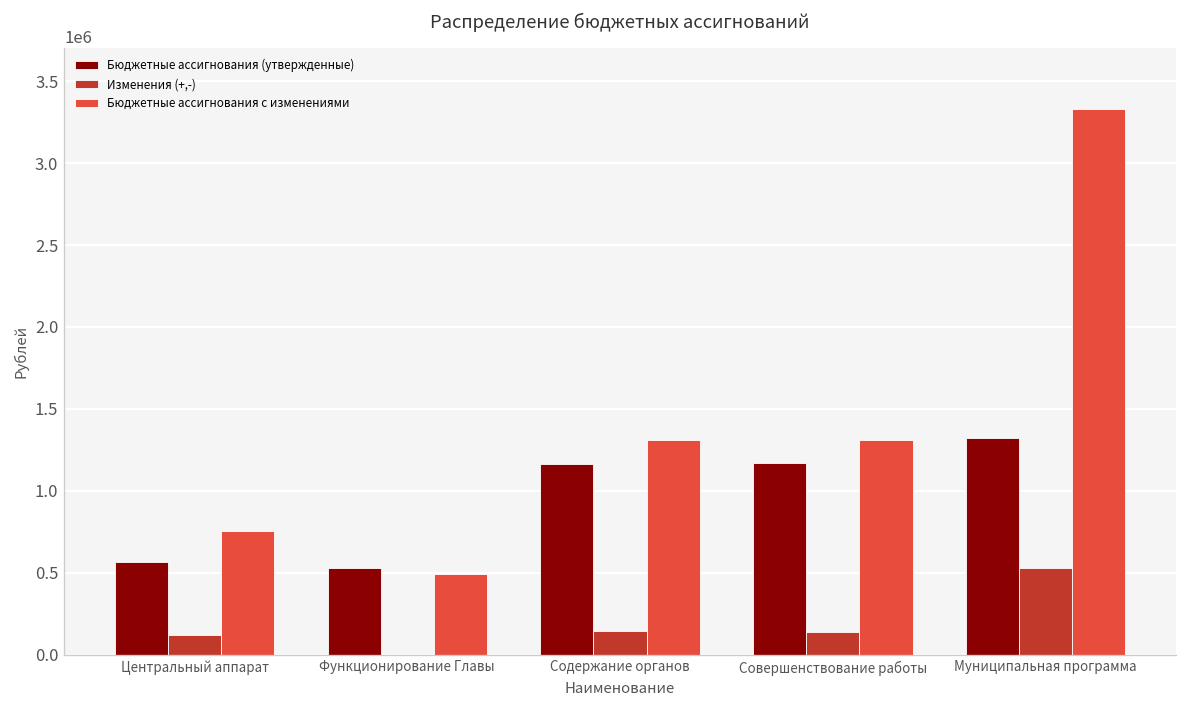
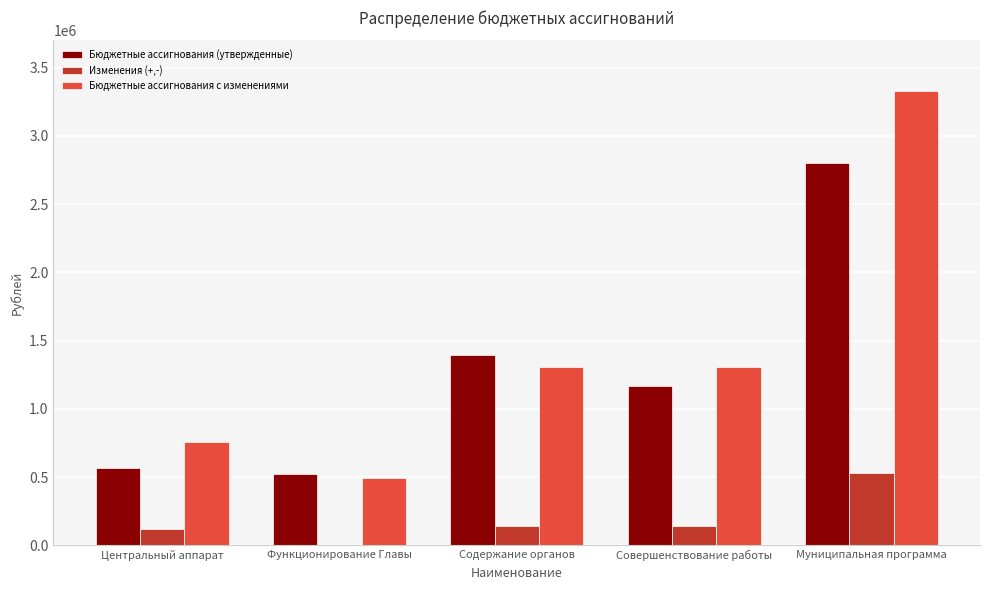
  {
    "Бюджетные ассигнования (утвержденные)": {
      "Центральный аппарат": 570000,
      "Функционирование Главы": 530000,
-     "Содержание органов": 1160000,
+     "Содержание органов": 1400000,
      "Совершенствование работы": 1170000,
-     "Муниципальная программа": 1320000
+     "Муниципальная программа": 2800000
    }
  }
